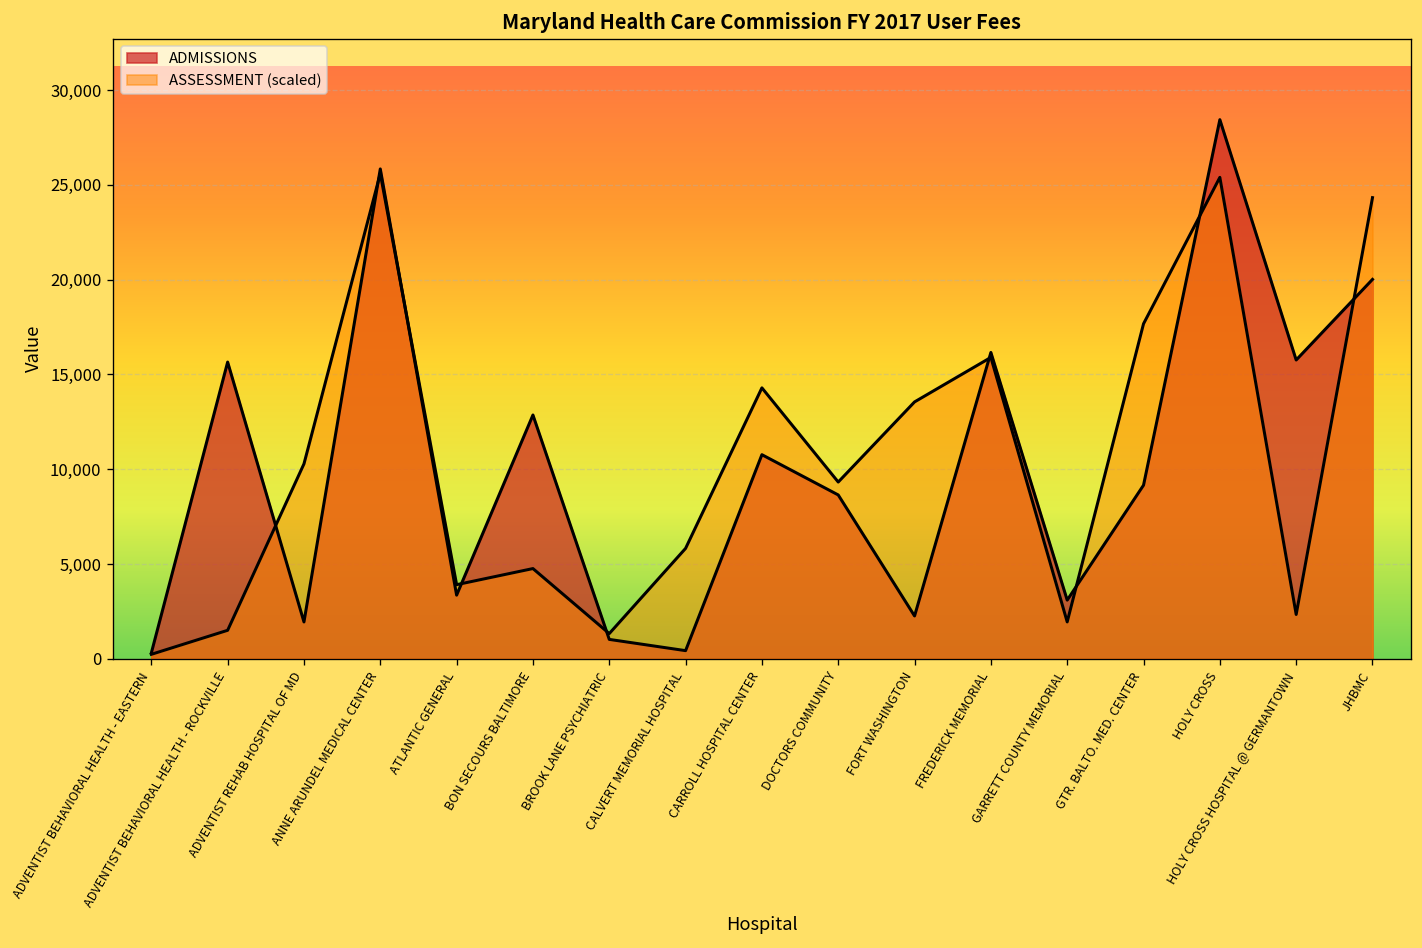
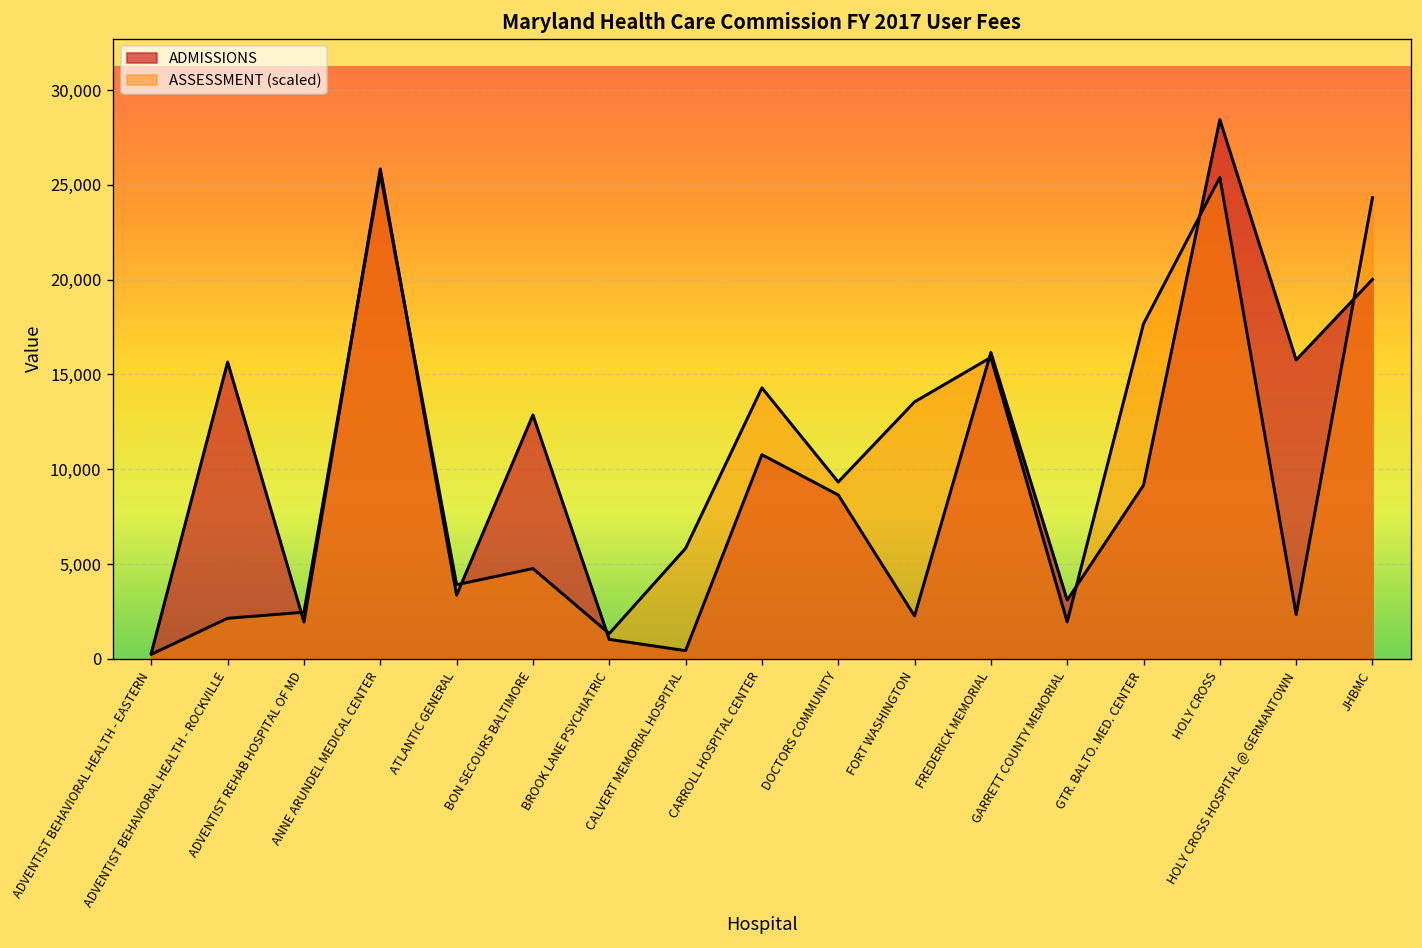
  {
    "ADMISSIONS": {
      "ADVENTIST BEHAVIORAL HEALTH - ROCKVILLE": "15,700",
      "ADVENTIST REHAB HOSPITAL OF MD": "1,900",
      "ANNE ARUNDEL MEDICAL CENTER": "25,800",
      "ATLANTIC GENERAL": "3,400",
      "BON SECOURS BALTIMORE": "12,900",
      "BROOK LANE PSYCHIATRIC": "1,000",
      "CALVERT MEMORIAL HOSPITAL": "400",
      "CARROLL HOSPITAL CENTER": "10,800",
      "DOCTORS COMMUNITY": "8,600",
      "FORT WASHINGTON": "2,300",
      "FREDERICK MEMORIAL": "16,200",
      "GARRETT COUNTY MEMORIAL": "3,100",
      "GTR. BALTO. MED. CENTER": "9,200",
      "HOLY CROSS": "28,400",
      "HOLY CROSS HOSPITAL @ GERMANTOWN": "15,800",
      "JHBMC": "20,000"
    },
    "ASSESSMENT (scaled)": {
-     "ADVENTIST BEHAVIORAL HEALTH - ROCKVILLE": "1,500",
-     "ADVENTIST REHAB HOSPITAL OF MD": "10,300",
+     "ADVENTIST BEHAVIORAL HEALTH - ROCKVILLE": "2,100",
+     "ADVENTIST REHAB HOSPITAL OF MD": "2,500",
      "ANNE ARUNDEL MEDICAL CENTER": "25,600",
      "ATLANTIC GENERAL": "3,900",
      "BON SECOURS BALTIMORE": "4,800",
      "BROOK LANE PSYCHIATRIC": "1,300",
      "CALVERT MEMORIAL HOSPITAL": "5,800",
      "CARROLL HOSPITAL CENTER": "14,300",
      "DOCTORS COMMUNITY": "9,300",
      "FORT WASHINGTON": "13,600",
      "FREDERICK MEMORIAL": "15,900",
      "GARRETT COUNTY MEMORIAL": "1,900",
      "GTR. BALTO. MED. CENTER": "17,700",
      "HOLY CROSS": "25,400",
      "HOLY CROSS HOSPITAL @ GERMANTOWN": "2,300",
      "JHBMC": "24,300"
    }
  }
